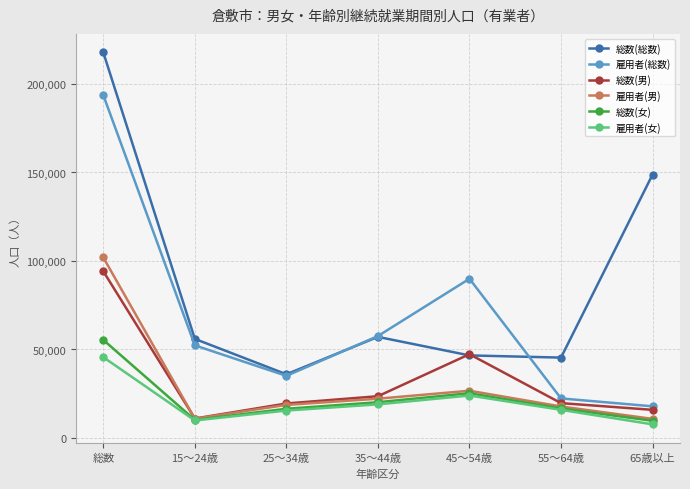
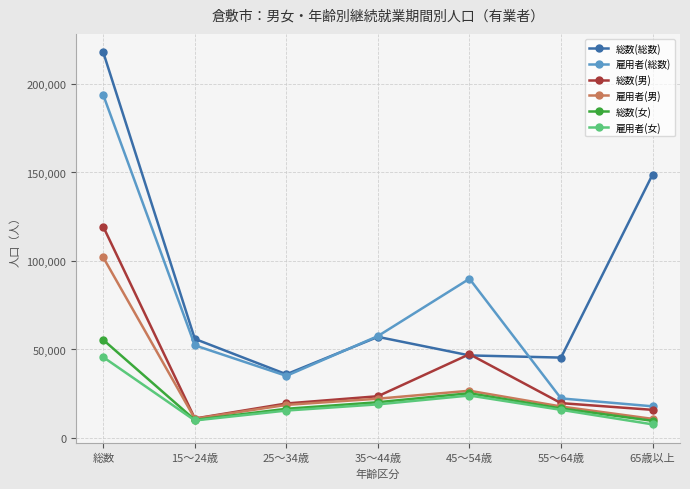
  {
    "総数(総数)": {
      "総数": "218,000",
      "15～24歳": "56,000",
      "55～64歳": "45,000",
      "65歳以上": "149,000"
    },
    "雇用者(総数)": {
      "総数": "194,000",
      "15～24歳": "52,000",
      "45～54歳": "90,000",
      "55～64歳": "22,000",
      "65歳以上": "18,000"
    },
    "総数(男)": {
-     "総数": "94,000",
+     "総数": "119,000",
      "55～64歳": "20,000",
      "65歳以上": "16,000"
    },
    "雇用者(男)": {
      "総数": "102,000"
    },
    "総数(女)": {
      "総数": "55,000"
    },
    "雇用者(女)": {
      "総数": "46,000",
      "65歳以上": "8,000"
    }
  }
